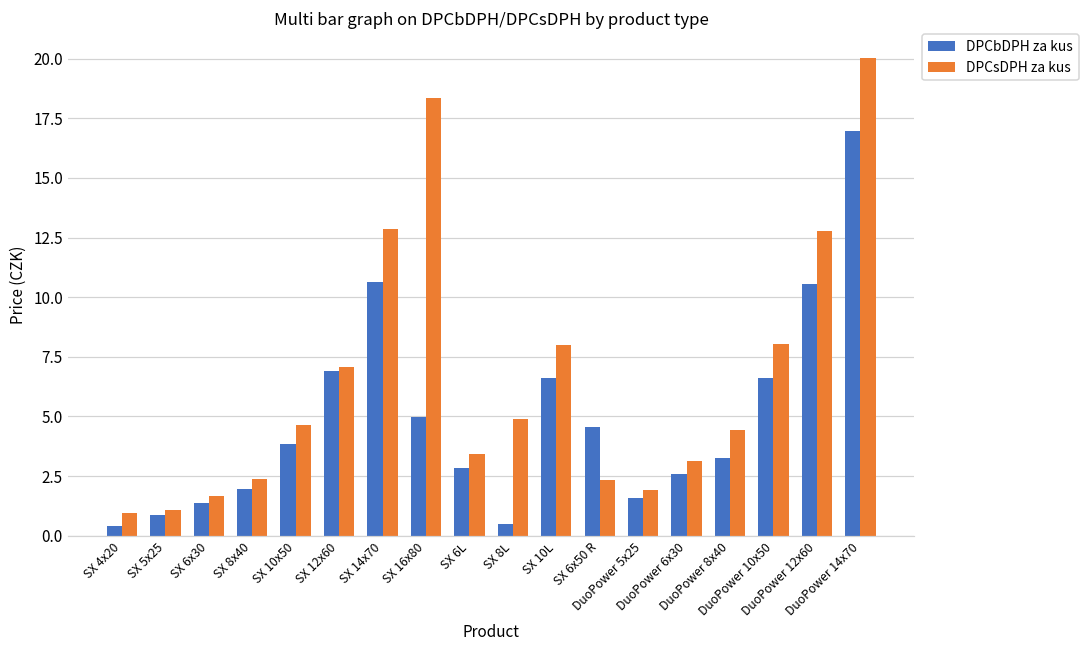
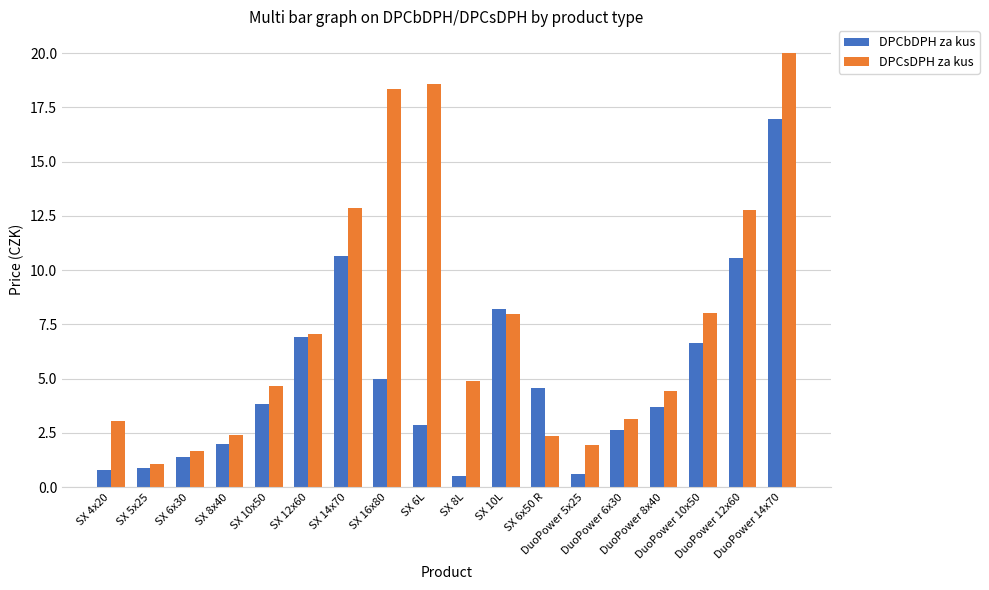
  {
    "DPCbDPH za kus": {
-     "SX 4x20": 0.4,
+     "SX 4x20": 0.8,
      "SX 5x25": 0.9,
      "SX 6x30": 1.4,
      "SX 8x40": 2.0,
      "SX 10x50": 3.9,
      "SX 12x60": 6.9,
      "SX 14x70": 10.6,
      "SX 16x80": 5.0,
      "SX 6L": 2.8,
      "SX 8L": 0.5,
-     "SX 10L": 6.6,
+     "SX 10L": 8.2,
      "SX 6x50 R": 4.6,
-     "DuoPower 5x25": 1.6,
+     "DuoPower 5x25": 0.6,
      "DuoPower 6x30": 2.6,
-     "DuoPower 8x40": 3.3,
+     "DuoPower 8x40": 3.7,
      "DuoPower 10x50": 6.6,
      "DuoPower 12x60": 10.6,
      "DuoPower 14x70": 17.0
    },
    "DPCsDPH za kus": {
-     "SX 4x20": 1.0,
+     "SX 4x20": 3.1,
      "SX 5x25": 1.1,
      "SX 6x30": 1.7,
      "SX 8x40": 2.4,
      "SX 10x50": 4.7,
      "SX 12x60": 7.1,
      "SX 14x70": 12.9,
      "SX 16x80": 18.4,
-     "SX 6L": 3.4,
+     "SX 6L": 18.6,
      "SX 8L": 4.9,
      "SX 10L": 8.0,
      "SX 6x50 R": 2.3,
      "DuoPower 5x25": 1.9,
      "DuoPower 6x30": 3.2,
      "DuoPower 8x40": 4.4,
      "DuoPower 10x50": 8.0,
      "DuoPower 12x60": 12.8,
      "DuoPower 14x70": 20.0
    }
  }
